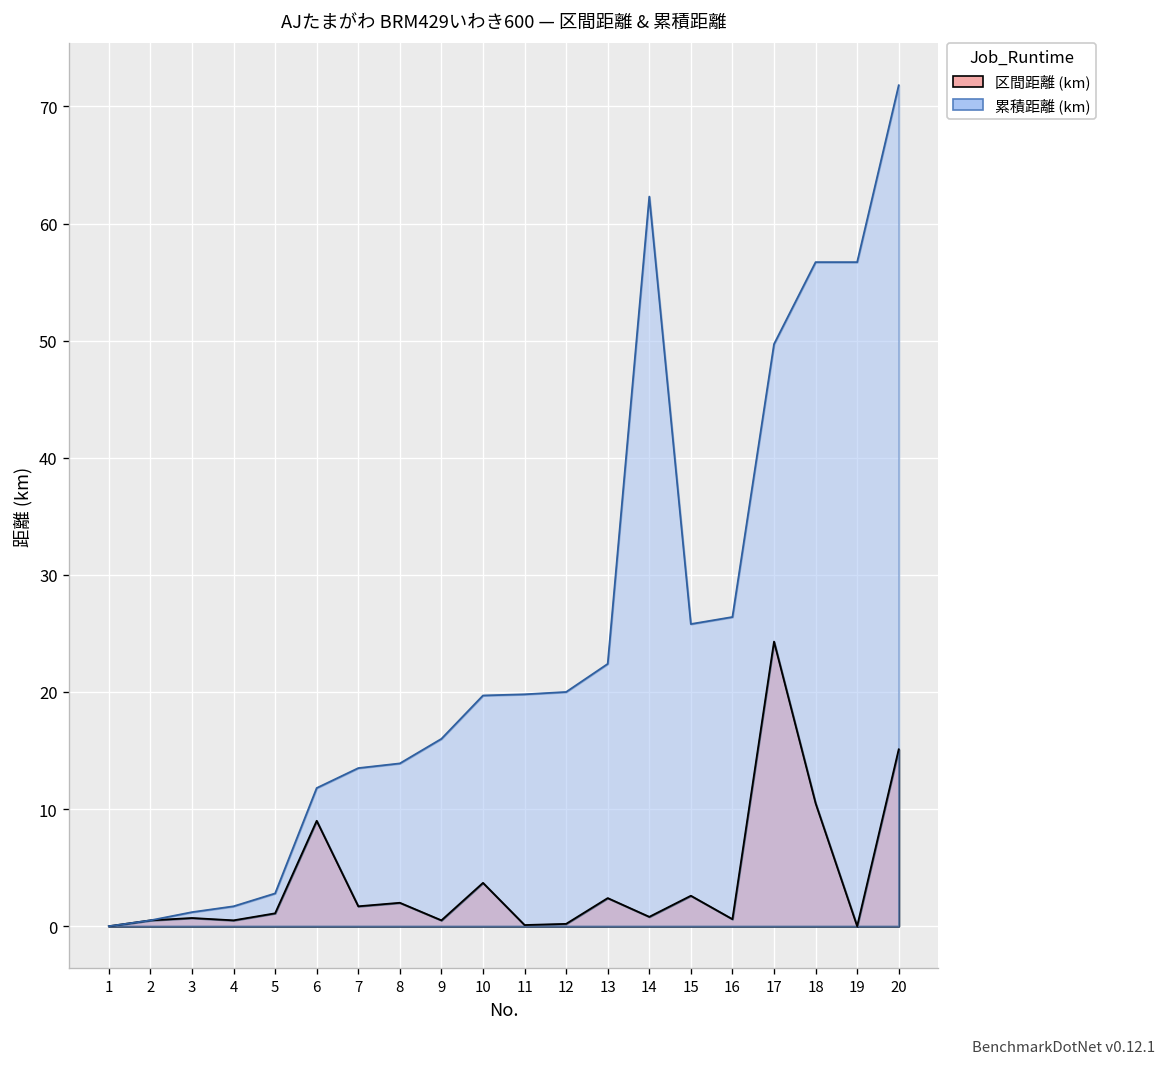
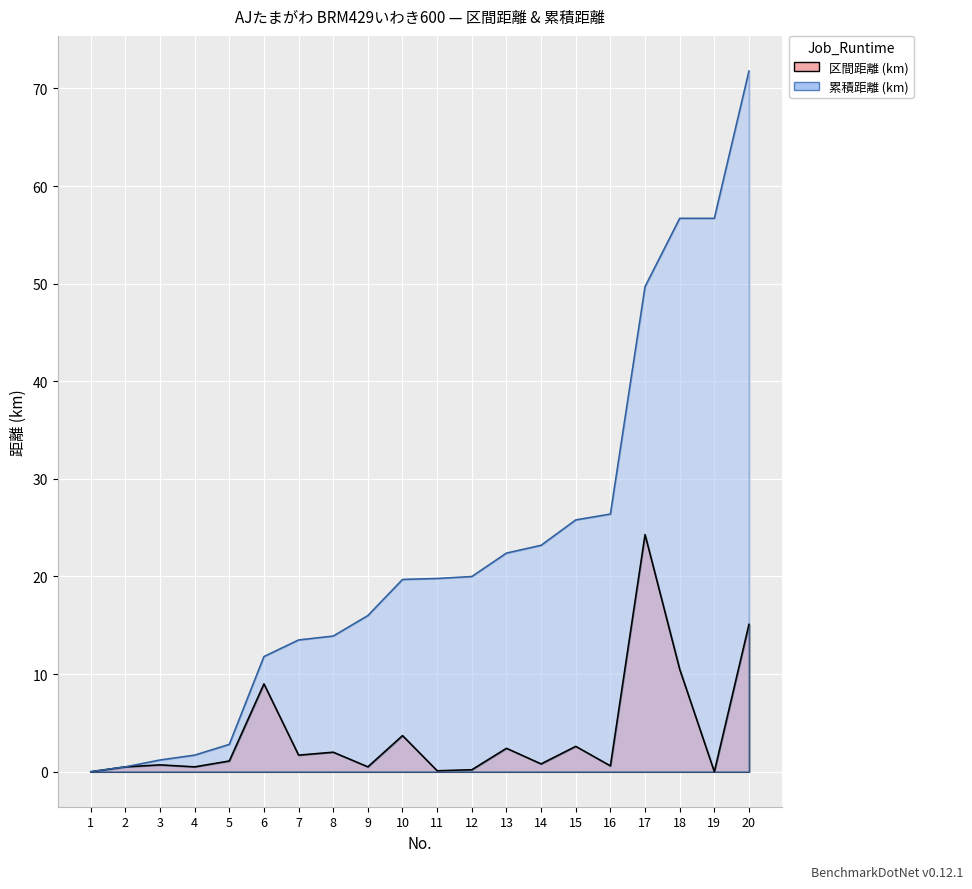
  {
    "区間距離 (km)": {
      "3": 1,
      "4": 1,
      "5": 1,
      "6": 9,
      "7": 2,
      "8": 2,
      "9": 1,
      "10": 4,
      "11": 0,
      "12": 0,
      "13": 2,
      "14": 1,
      "15": 3,
      "16": 1,
      "17": 24,
      "18": 11,
      "19": 0,
      "20": 15
    },
    "累積距離 (km)": {
      "3": 1,
      "4": 2,
      "5": 3,
      "6": 12,
      "7": 14,
      "8": 14,
      "9": 16,
      "10": 20,
      "11": 20,
      "12": 20,
      "13": 22,
-     "14": 62,
+     "14": 23,
      "15": 26,
      "16": 26,
      "17": 50,
      "18": 57,
      "19": 57,
      "20": 72
    }
  }
